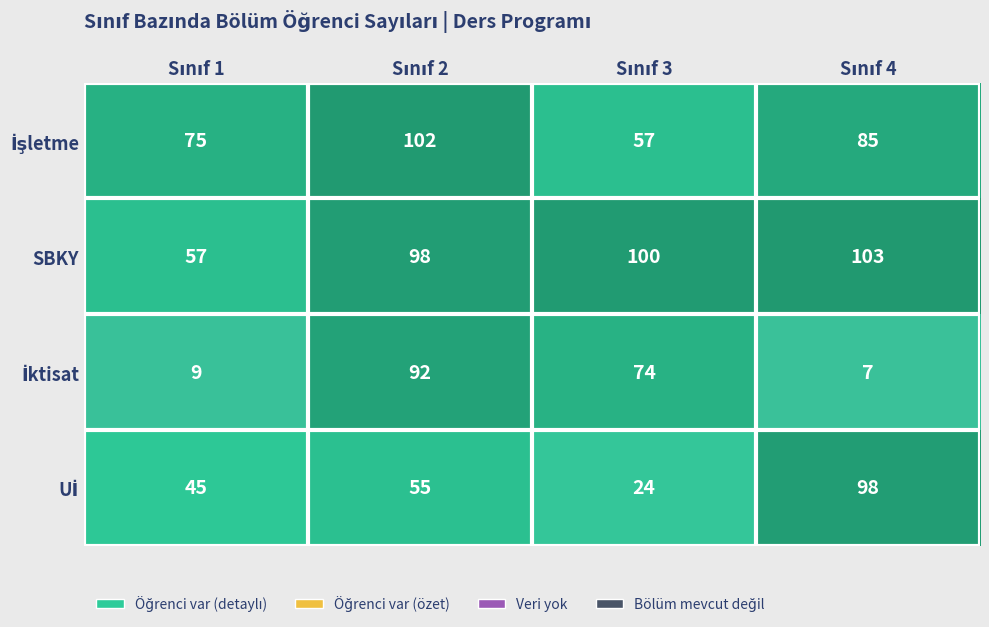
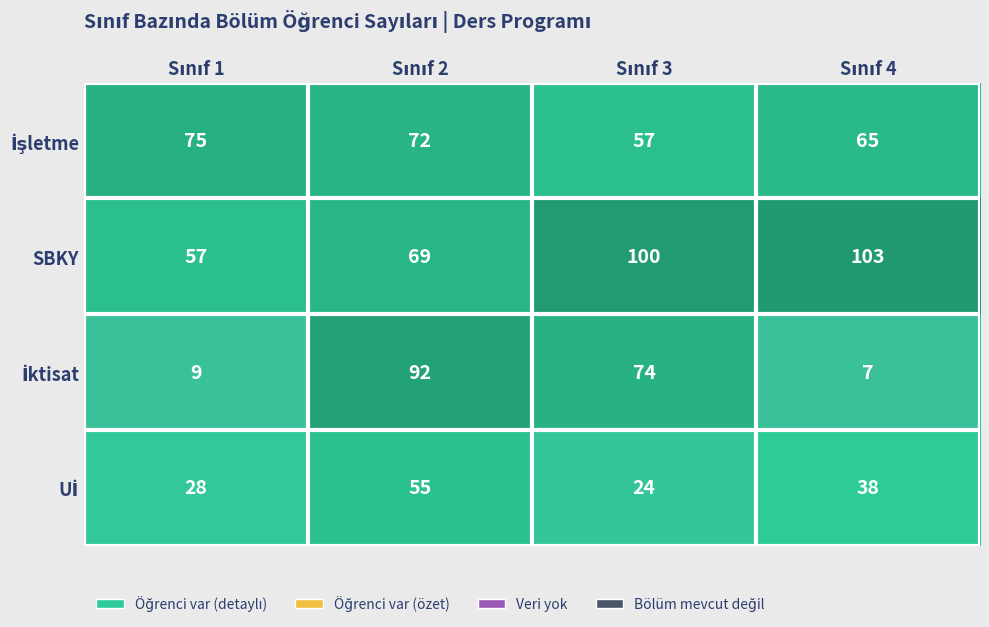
  {
    "İşletme": {
      "Sınıf 1": 75,
-     "Sınıf 2": 102,
+     "Sınıf 2": 72,
      "Sınıf 3": 57,
-     "Sınıf 4": 85
+     "Sınıf 4": 65
    },
    "SBKY": {
      "Sınıf 1": 57,
-     "Sınıf 2": 98,
+     "Sınıf 2": 69,
      "Sınıf 3": 100,
      "Sınıf 4": 103
    },
    "İktisat": {
      "Sınıf 1": 9,
      "Sınıf 2": 92,
      "Sınıf 3": 74,
      "Sınıf 4": 7
    },
    "Uİ": {
-     "Sınıf 1": 45,
+     "Sınıf 1": 28,
      "Sınıf 2": 55,
      "Sınıf 3": 24,
-     "Sınıf 4": 98
+     "Sınıf 4": 38
    }
  }
